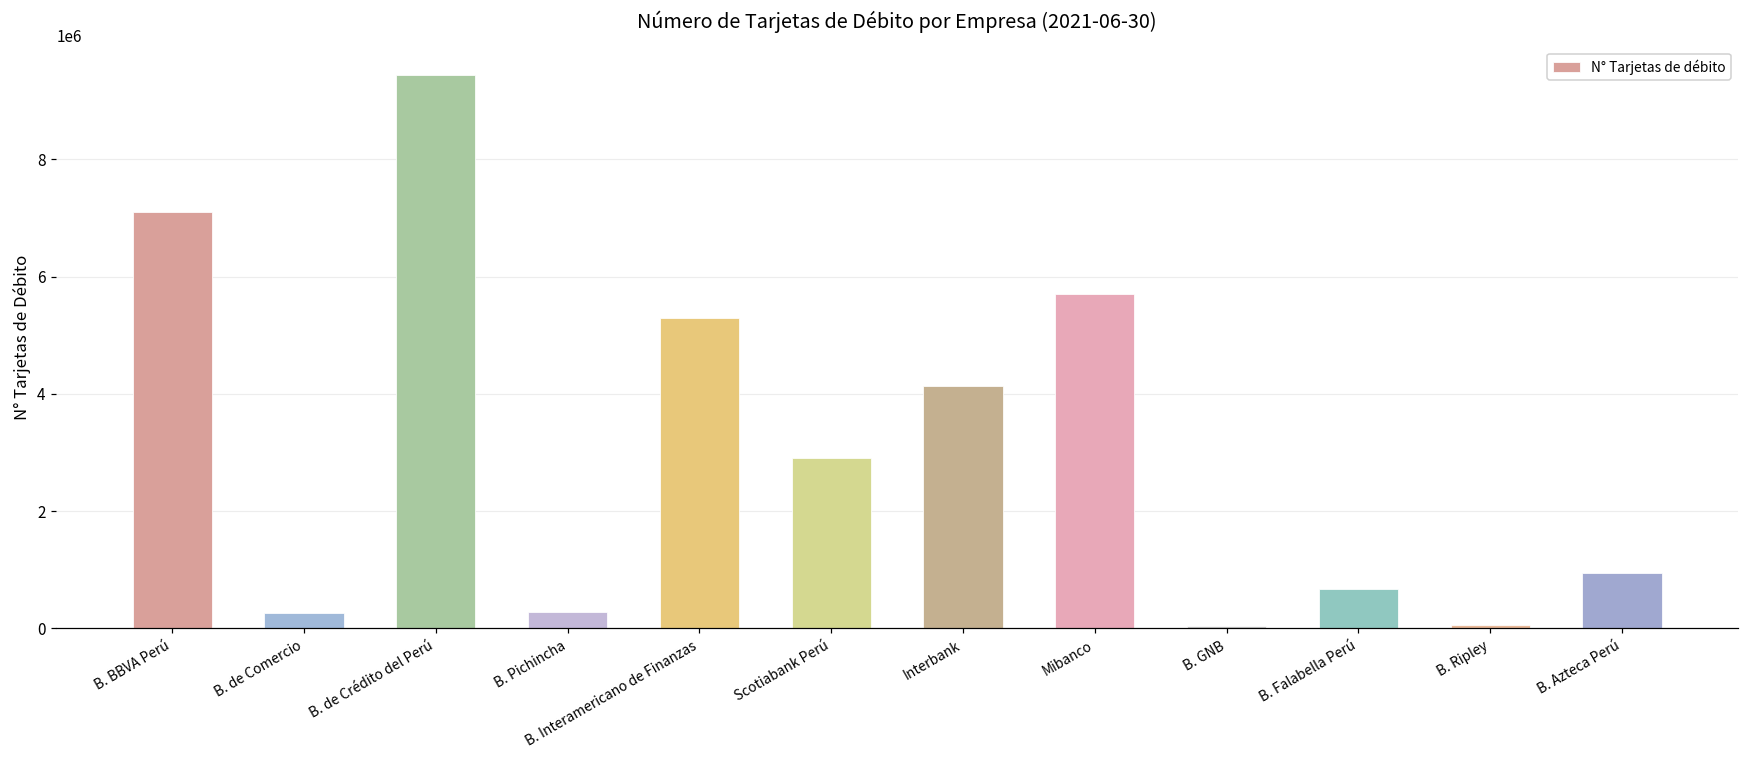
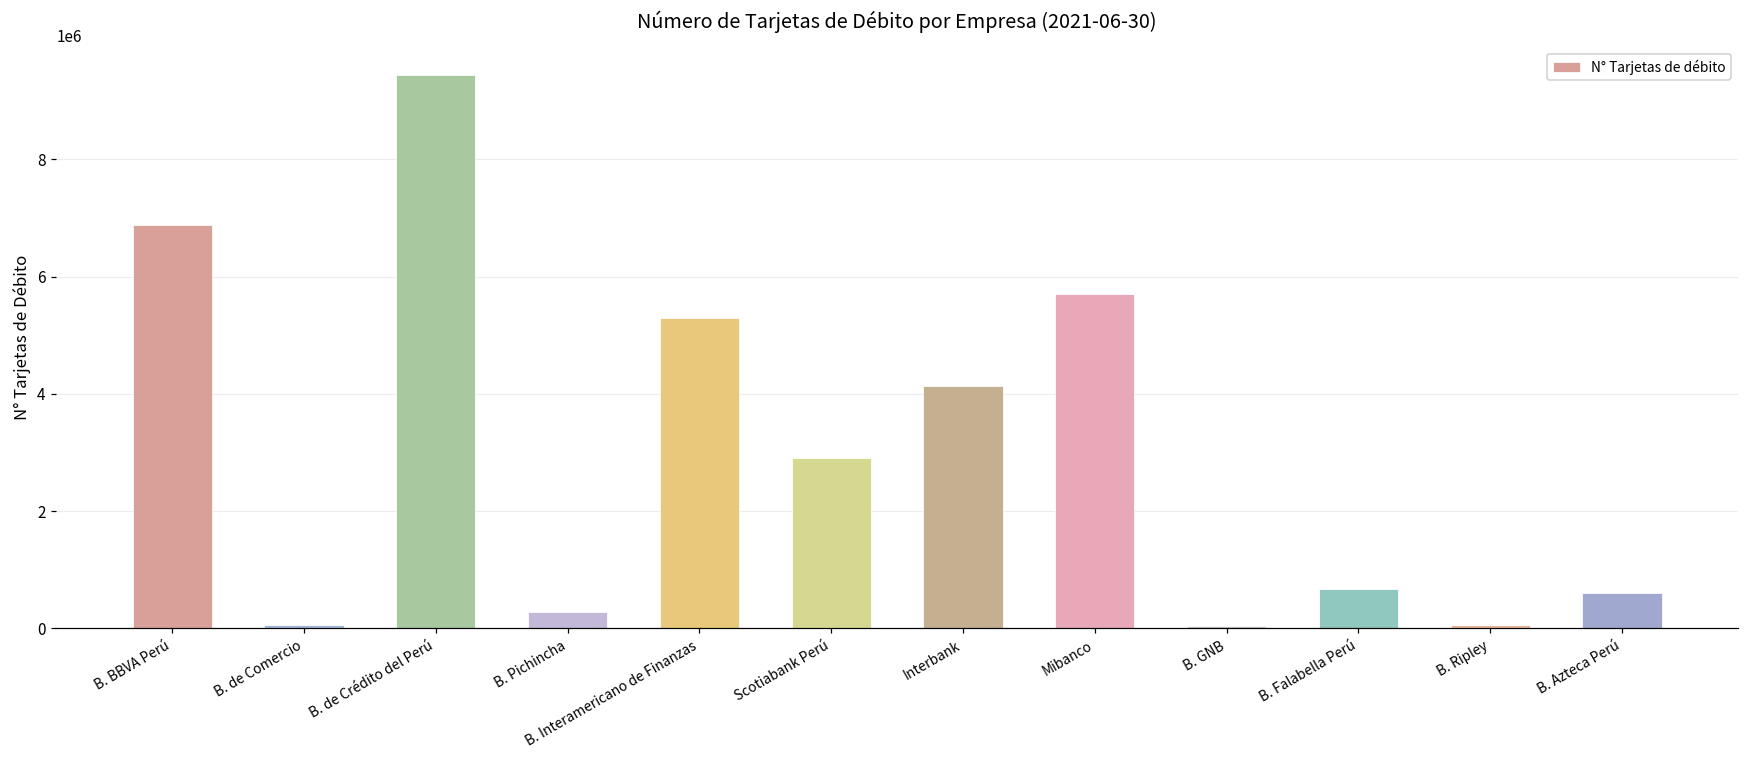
  {
-   "B. BBVA Perú": 7100000,
-   "B. de Comercio": 300000,
+   "B. BBVA Perú": 6900000,
+   "B. de Comercio": 100000,
    "B. de Crédito del Perú": 9400000,
    "B. Pichincha": 300000,
    "B. Interamericano de Finanzas": 5300000,
    "Scotiabank Perú": 2900000,
    "Interbank": 4100000,
    "Mibanco": 5700000,
    "B. Falabella Perú": 700000,
    "B. Ripley": 100000,
-   "B. Azteca Perú": 900000
+   "B. Azteca Perú": 600000
  }
